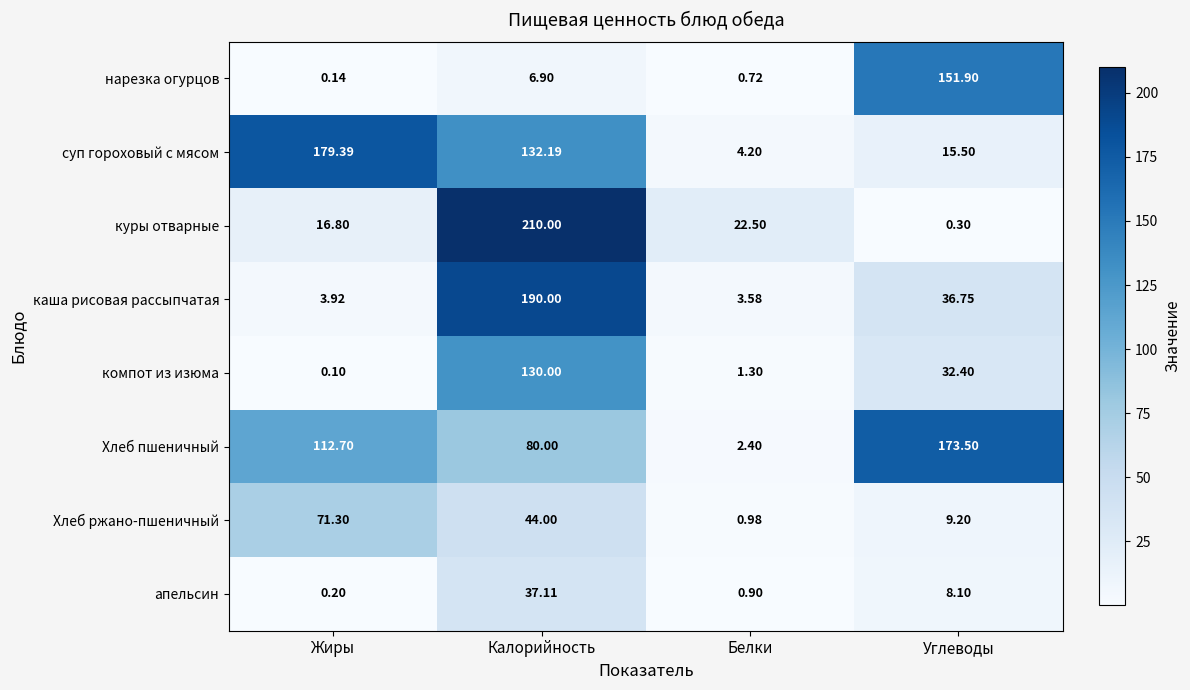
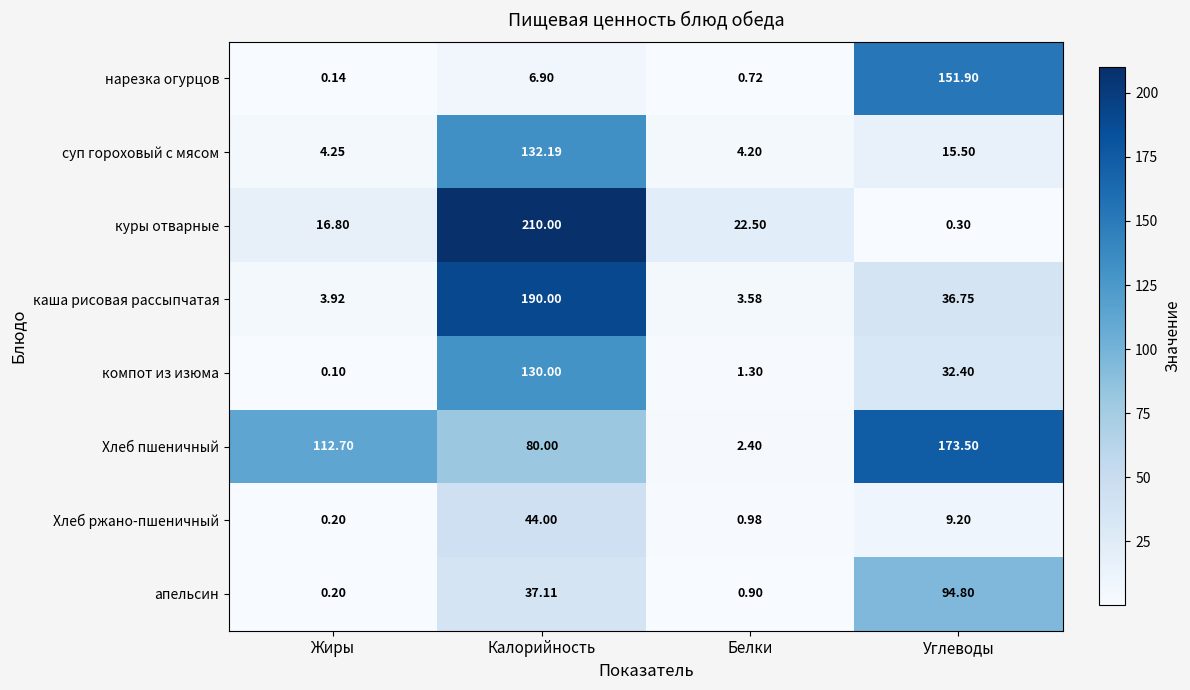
  {
    "нарезка огурцов": {
      "Жиры": 0.14,
      "Калорийность": 6.90,
      "Белки": 0.72,
      "Углеводы": 151.90
    },
    "суп гороховый с мясом": {
-     "Жиры": 179.39,
+     "Жиры": 4.25,
      "Калорийность": 132.19,
      "Белки": 4.20,
      "Углеводы": 15.50
    },
    "куры отварные": {
      "Жиры": 16.80,
      "Калорийность": 210.00,
      "Белки": 22.50,
      "Углеводы": 0.30
    },
    "каша рисовая рассыпчатая": {
      "Жиры": 3.92,
      "Калорийность": 190.00,
      "Белки": 3.58,
      "Углеводы": 36.75
    },
    "компот из изюма": {
      "Жиры": 0.10,
      "Калорийность": 130.00,
      "Белки": 1.30,
      "Углеводы": 32.40
    },
    "Хлеб пшеничный": {
      "Жиры": 112.70,
      "Калорийность": 80.00,
      "Белки": 2.40,
      "Углеводы": 173.50
    },
    "Хлеб ржано-пшеничный": {
-     "Жиры": 71.30,
+     "Жиры": 0.20,
      "Калорийность": 44.00,
      "Белки": 0.98,
      "Углеводы": 9.20
    },
    "апельсин": {
      "Жиры": 0.20,
      "Калорийность": 37.11,
      "Белки": 0.90,
-     "Углеводы": 8.10
+     "Углеводы": 94.80
    }
  }
